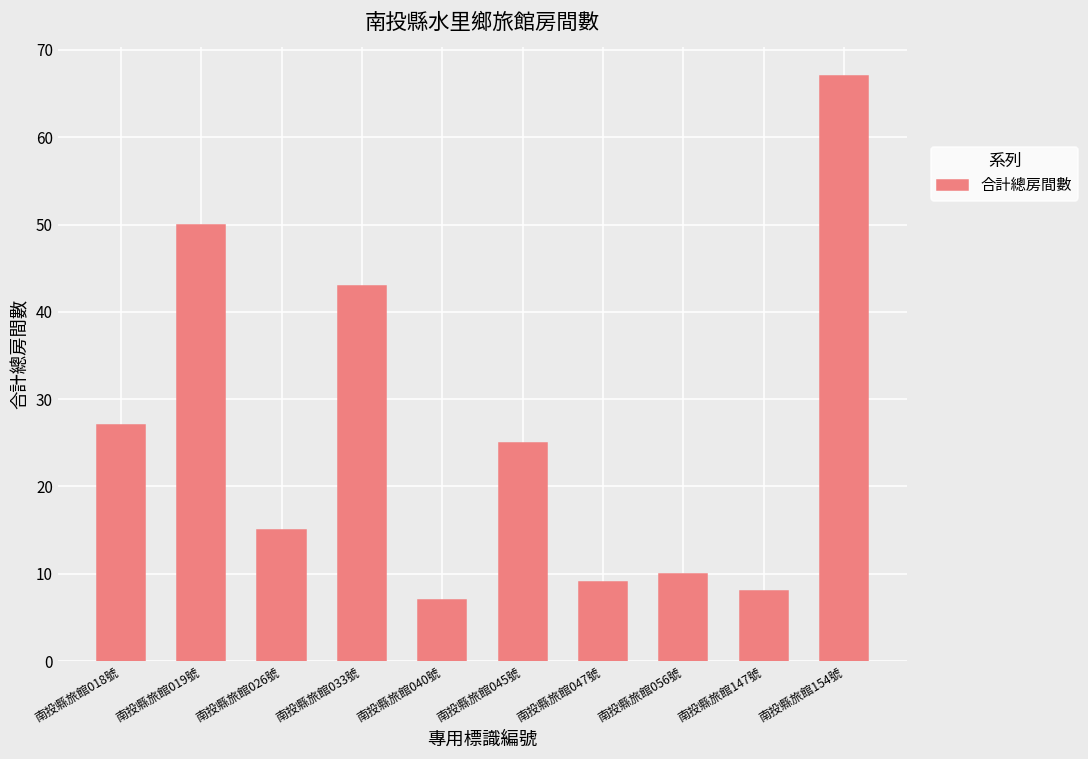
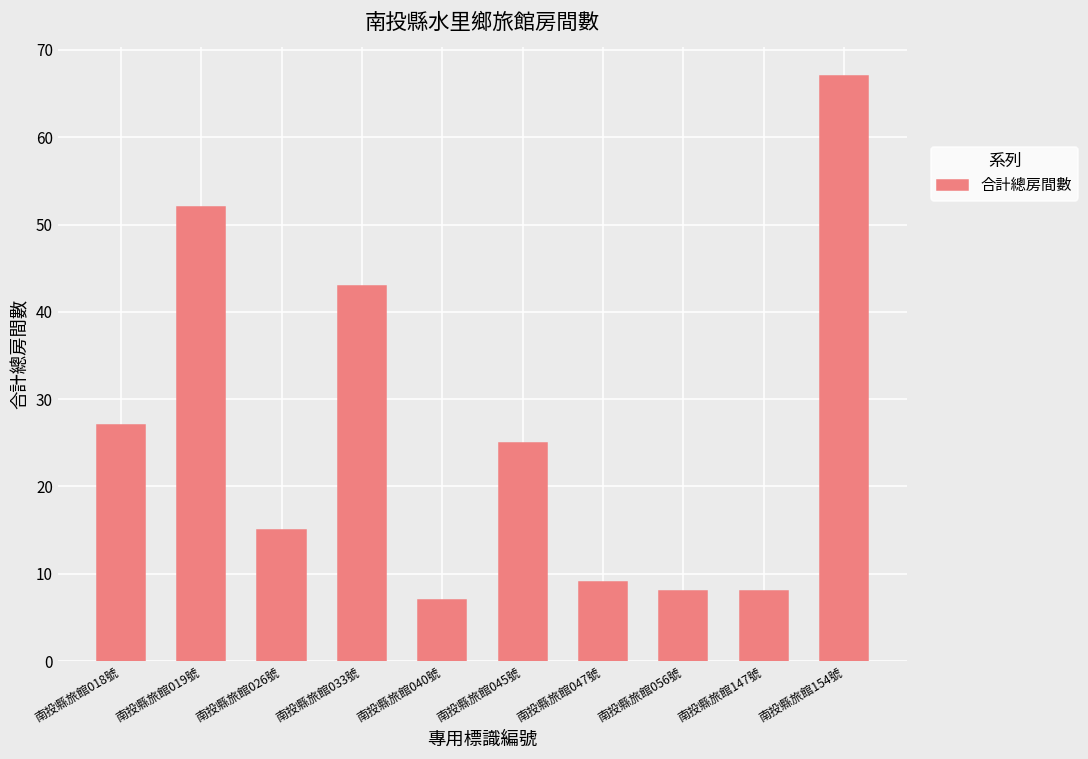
  {
    "南投縣旅館018號": 27,
-   "南投縣旅館019號": 50,
+   "南投縣旅館019號": 52,
    "南投縣旅館026號": 15,
    "南投縣旅館033號": 43,
    "南投縣旅館040號": 7,
    "南投縣旅館045號": 25,
    "南投縣旅館047號": 9,
-   "南投縣旅館056號": 10,
+   "南投縣旅館056號": 8,
    "南投縣旅館147號": 8,
    "南投縣旅館154號": 67
  }
